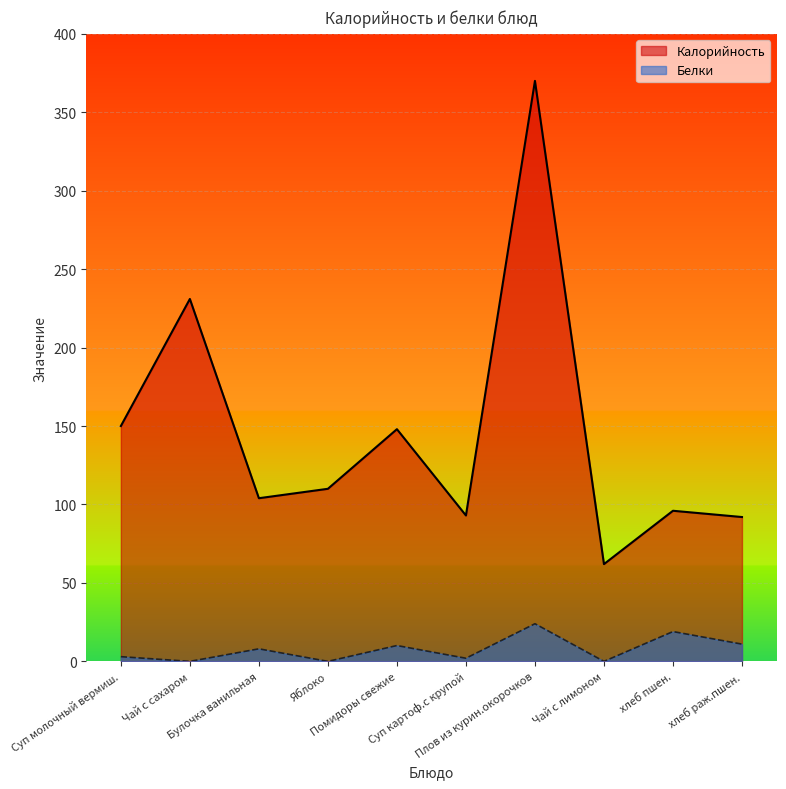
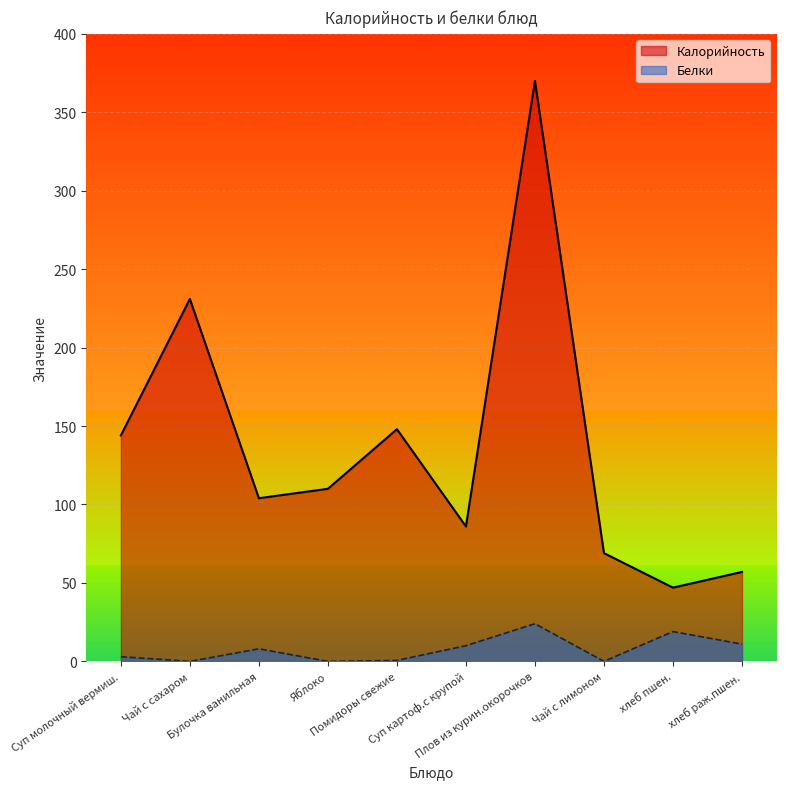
  {
    "Калорийность": {
-     "Суп молочный вермиш.": 150,
+     "Суп молочный вермиш.": 144,
      "Чай с сахаром": 231,
      "Булочка ванильная": 104,
      "Яблоко": 110,
      "Помидоры свежие": 148,
-     "Суп картоф.с крупой": 93,
+     "Суп картоф.с крупой": 86,
      "Плов из курин.окорочков": 370,
-     "Чай с лимоном": 62,
-     "хлеб пшен.": 96,
-     "хлеб раж.пшен.": 92
+     "Чай с лимоном": 69,
+     "хлеб пшен.": 47,
+     "хлеб раж.пшен.": 57
    },
    "Белки": {
      "Суп молочный вермиш.": 3,
      "Чай с сахаром": 0,
      "Булочка ванильная": 8,
      "Яблоко": 0,
-     "Помидоры свежие": 10,
-     "Суп картоф.с крупой": 2,
+     "Помидоры свежие": 1,
+     "Суп картоф.с крупой": 10,
      "Плов из курин.окорочков": 24,
      "Чай с лимоном": 0,
      "хлеб пшен.": 19,
      "хлеб раж.пшен.": 11
    }
  }
